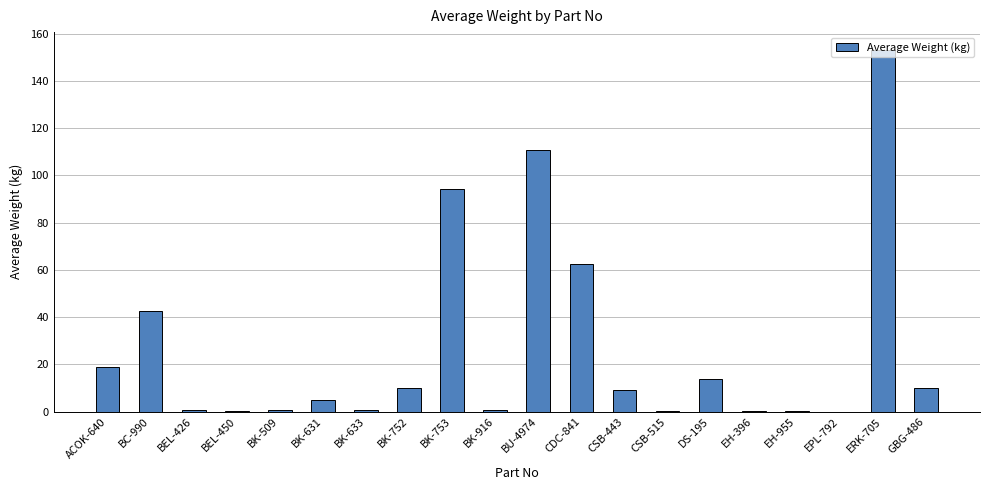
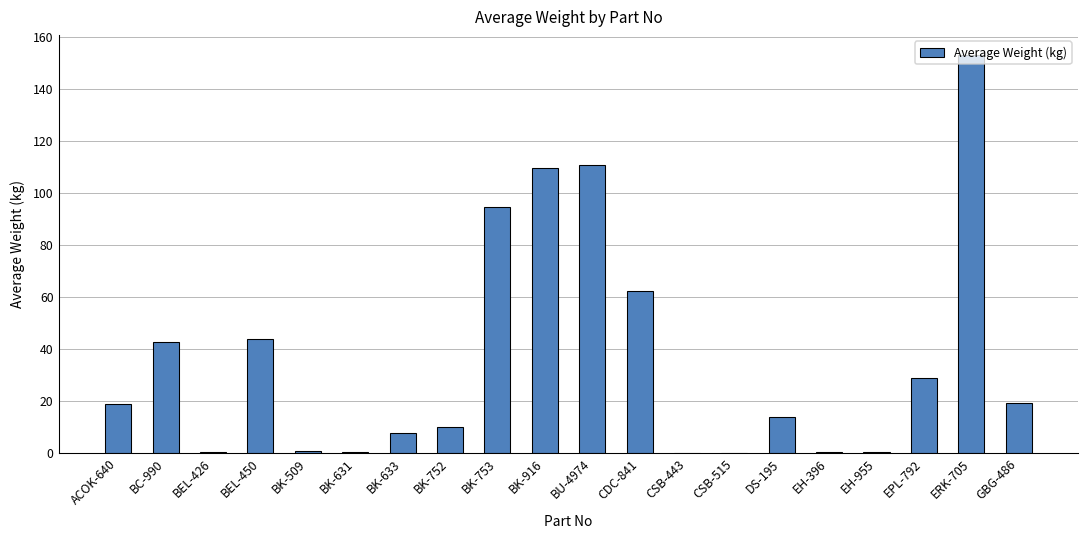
  {
    "ACOK-640": 19,
    "BC-990": 43,
-   "BEL-450": 0,
-   "BK-631": 5,
-   "BK-633": 1,
+   "BEL-450": 44,
+   "BK-631": 0,
+   "BK-633": 8,
    "BK-752": 10,
    "BK-753": 94,
-   "BK-916": 1,
+   "BK-916": 110,
    "BU-4974": 111,
    "CDC-841": 62,
-   "CSB-443": 9,
+   "CSB-443": 0,
    "DS-195": 14,
-   "EPL-792": 0,
-   "GBG-486": 10
+   "EPL-792": 29,
+   "GBG-486": 19
  }
